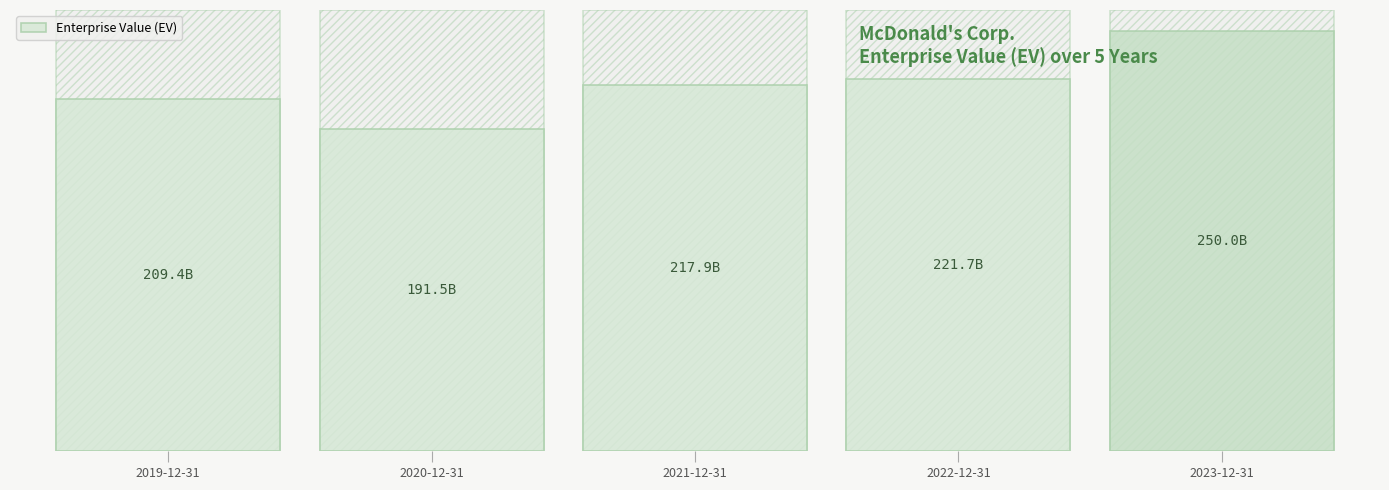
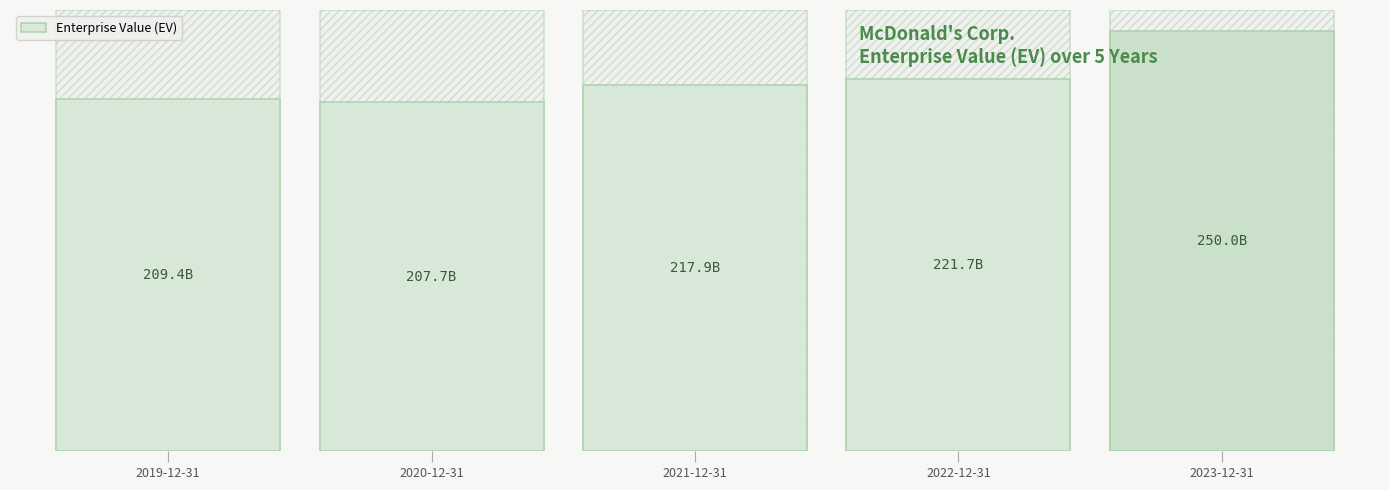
  {
    "2019-12-31": "209.4B",
-   "2020-12-31": "191.5B",
+   "2020-12-31": "207.7B",
    "2021-12-31": "217.9B",
    "2022-12-31": "221.7B",
    "2023-12-31": "250.0B"
  }
